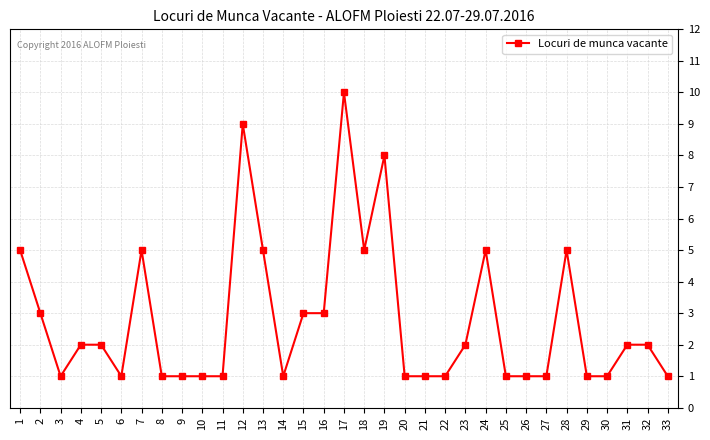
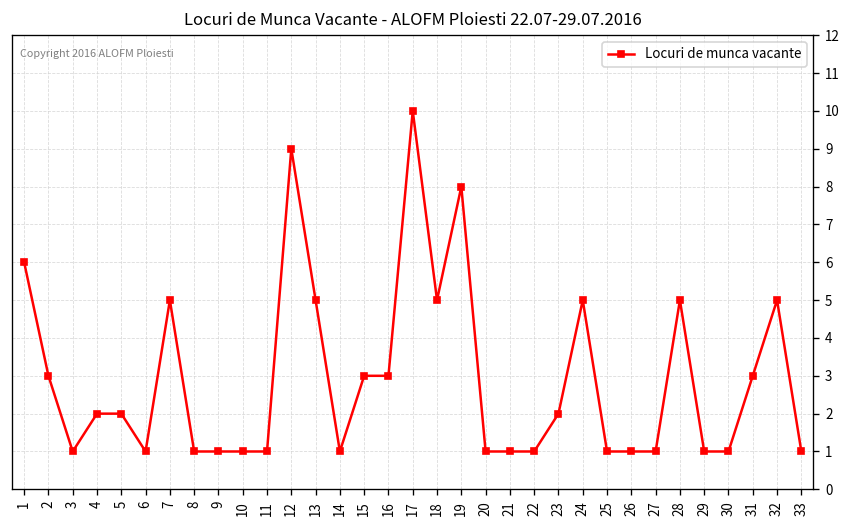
  {
-   "1": 5,
+   "1": 6,
    "2": 3,
    "3": 1,
    "4": 2,
    "5": 2,
    "6": 1,
    "7": 5,
    "8": 1,
    "9": 1,
    "10": 1,
    "11": 1,
    "12": 9,
    "13": 5,
    "14": 1,
    "15": 3,
    "16": 3,
    "17": 10,
    "18": 5,
    "19": 8,
    "20": 1,
    "21": 1,
    "22": 1,
    "23": 2,
    "24": 5,
    "25": 1,
    "26": 1,
    "27": 1,
    "28": 5,
    "29": 1,
    "30": 1,
-   "31": 2,
-   "32": 2,
+   "31": 3,
+   "32": 5,
    "33": 1
  }
